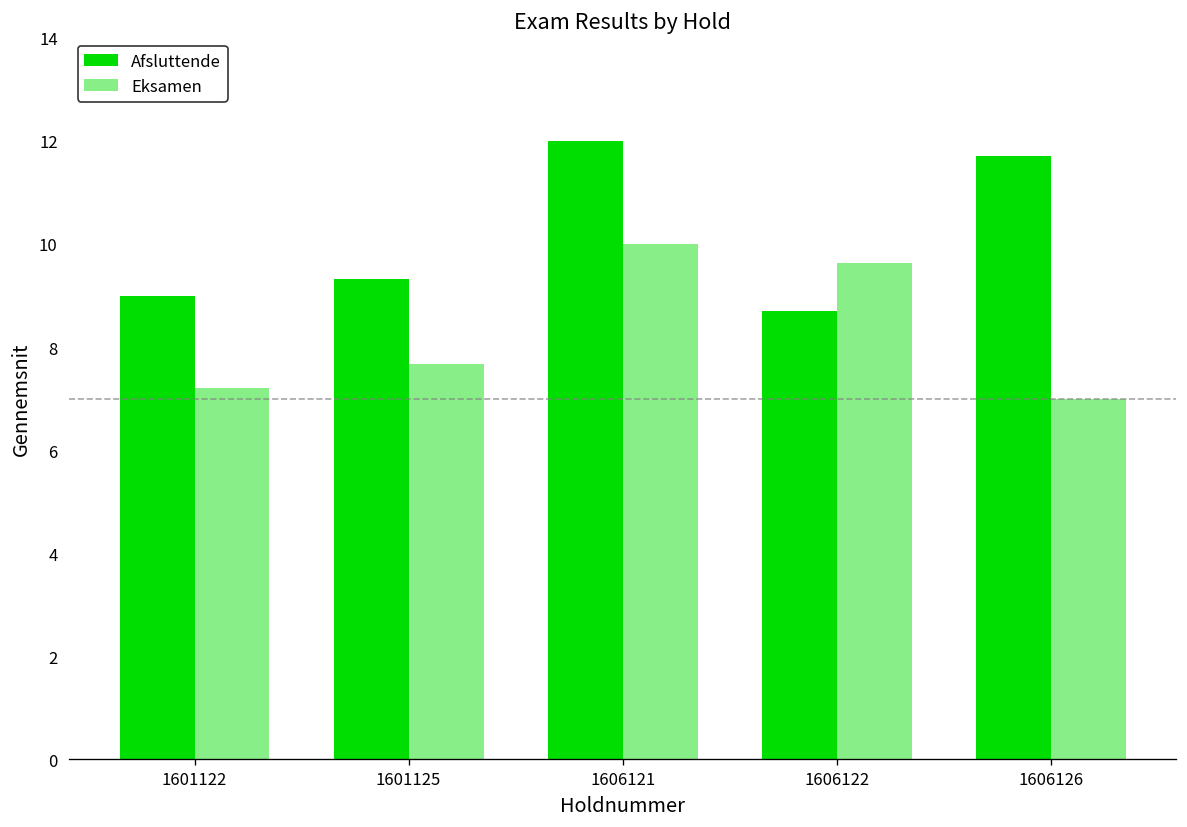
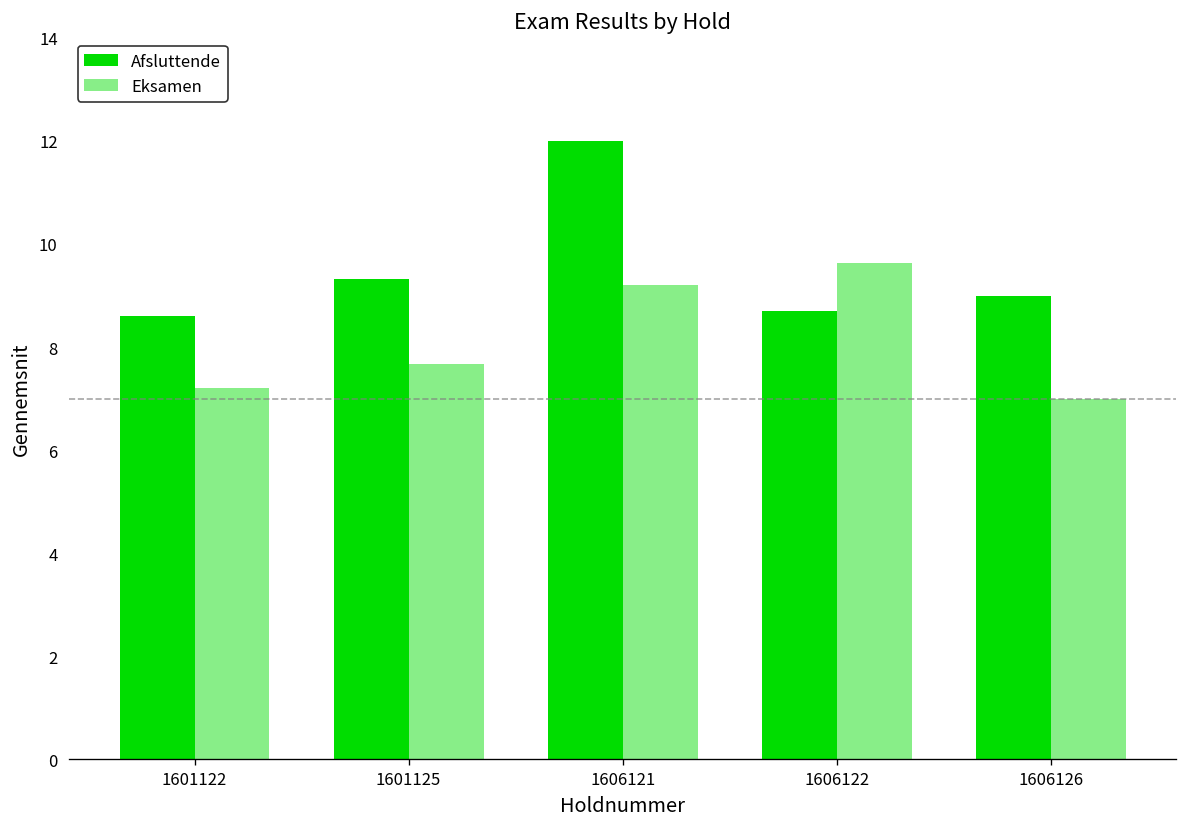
  {
    "Afsluttende": {
-     "1601122": 9.0,
+     "1601122": 8.6,
      "1601125": 9.3,
      "1606121": 12.0,
      "1606122": 8.7,
-     "1606126": 11.7
+     "1606126": 9.0
    },
    "Eksamen": {
      "1601122": 7.2,
      "1601125": 7.7,
-     "1606121": 10.0,
+     "1606121": 9.2,
      "1606122": 9.6,
      "1606126": 7.0
    }
  }
